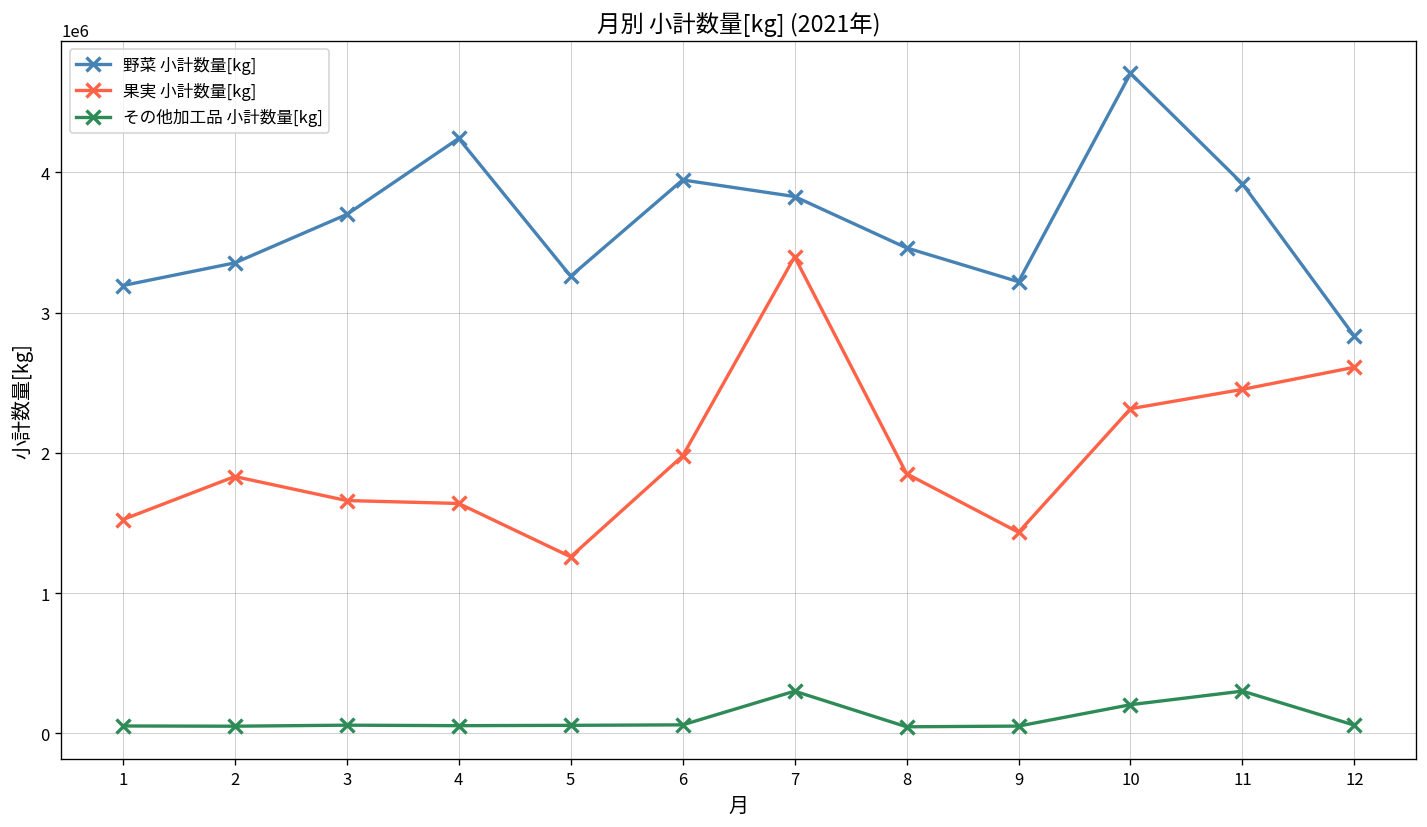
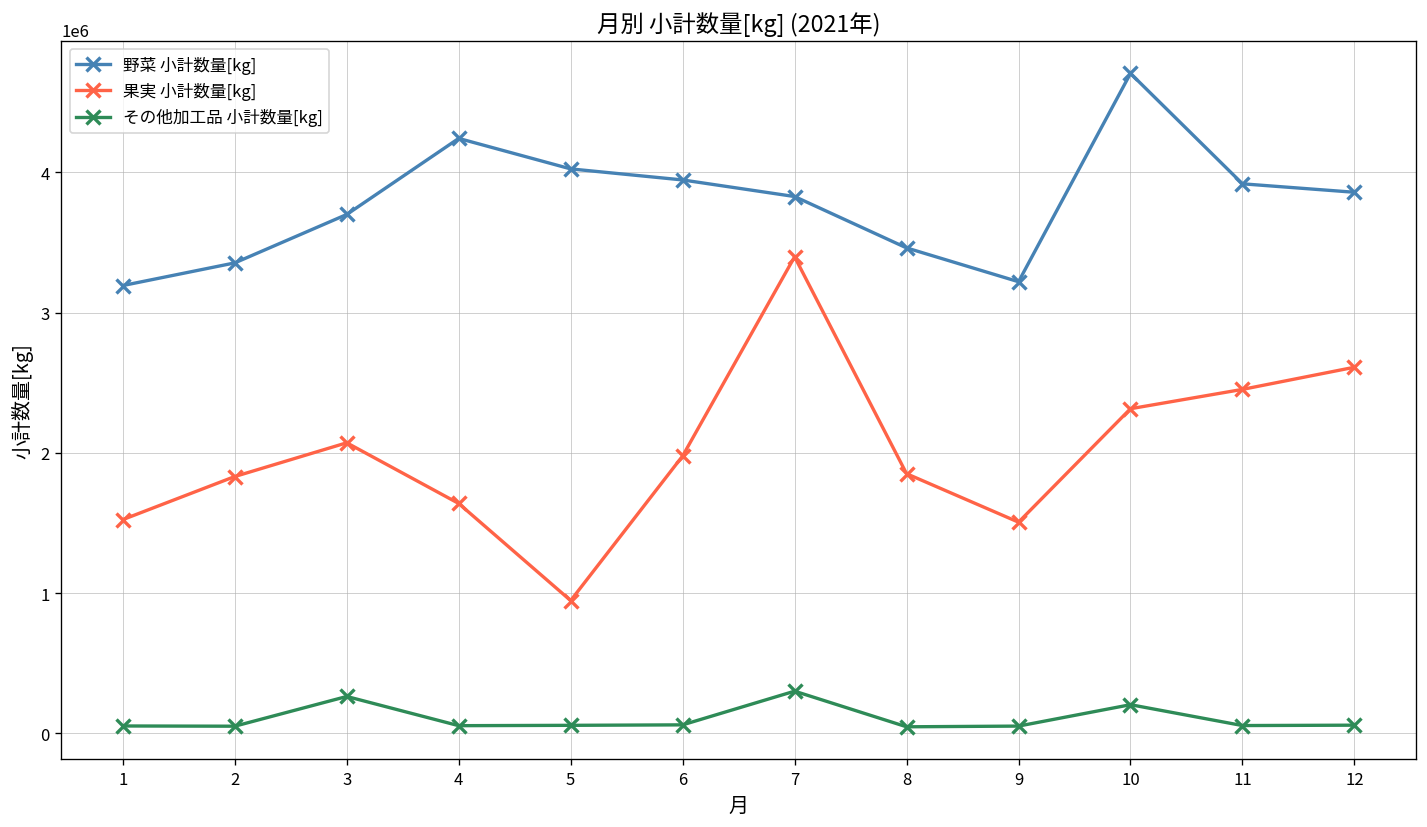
  {
    "野菜 小計数量[kg]": {
      "1": 3190000,
      "2": 3360000,
      "3": 3700000,
      "4": 4240000,
-     "5": 3260000,
+     "5": 4030000,
      "6": 3950000,
      "7": 3830000,
      "8": 3460000,
      "9": 3220000,
      "10": 4710000,
      "11": 3920000,
-     "12": 2830000
+     "12": 3860000
    },
    "果実 小計数量[kg]": {
      "1": 1520000,
      "2": 1830000,
-     "3": 1660000,
+     "3": 2070000,
      "4": 1640000,
-     "5": 1260000,
+     "5": 950000,
      "6": 1980000,
      "7": 3400000,
      "8": 1850000,
-     "9": 1430000,
+     "9": 1510000,
      "10": 2320000,
      "11": 2450000,
      "12": 2610000
    },
    "その他加工品 小計数量[kg]": {
      "1": 50000,
      "2": 50000,
-     "3": 60000,
+     "3": 260000,
      "4": 50000,
      "5": 60000,
      "6": 60000,
      "7": 300000,
      "8": 50000,
      "9": 50000,
      "10": 200000,
-     "11": 300000,
+     "11": 60000,
      "12": 60000
    }
  }
